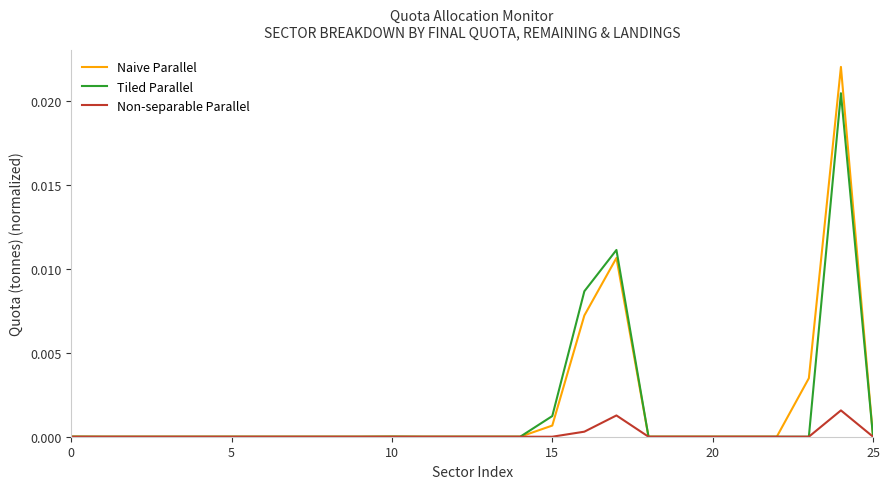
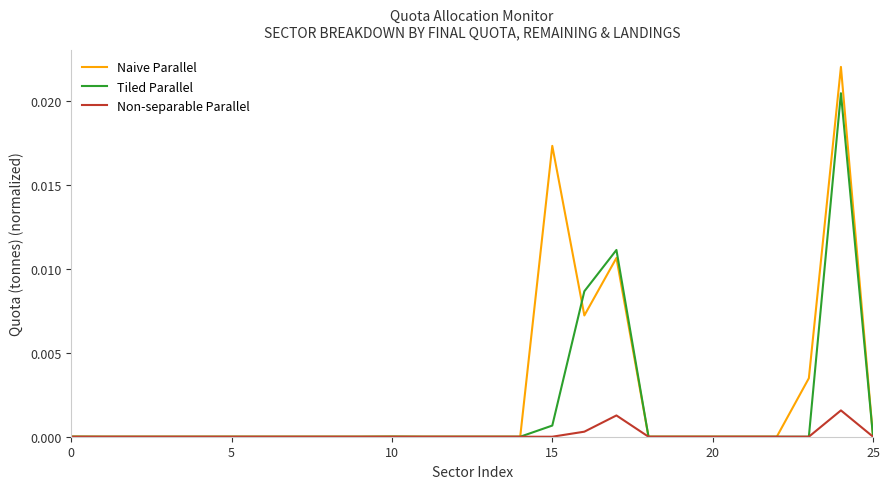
  {
    "Naive Parallel": {
-     "15": 0.0007
+     "15": 0.0173
    },
    "Tiled Parallel": {
-     "15": 0.0012
+     "15": 0.0007
    },
    "Non-separable Parallel": {
      "15": 0.0000
    }
  }
